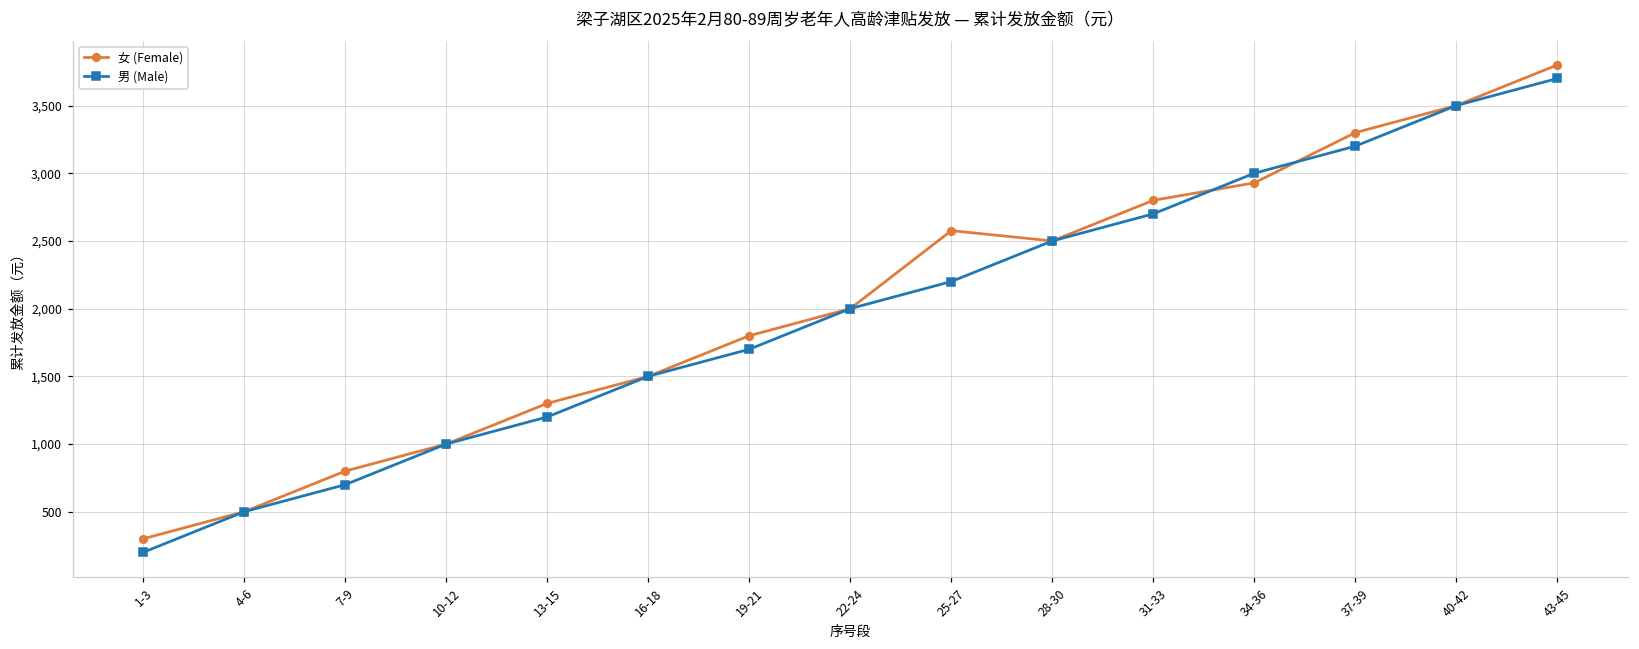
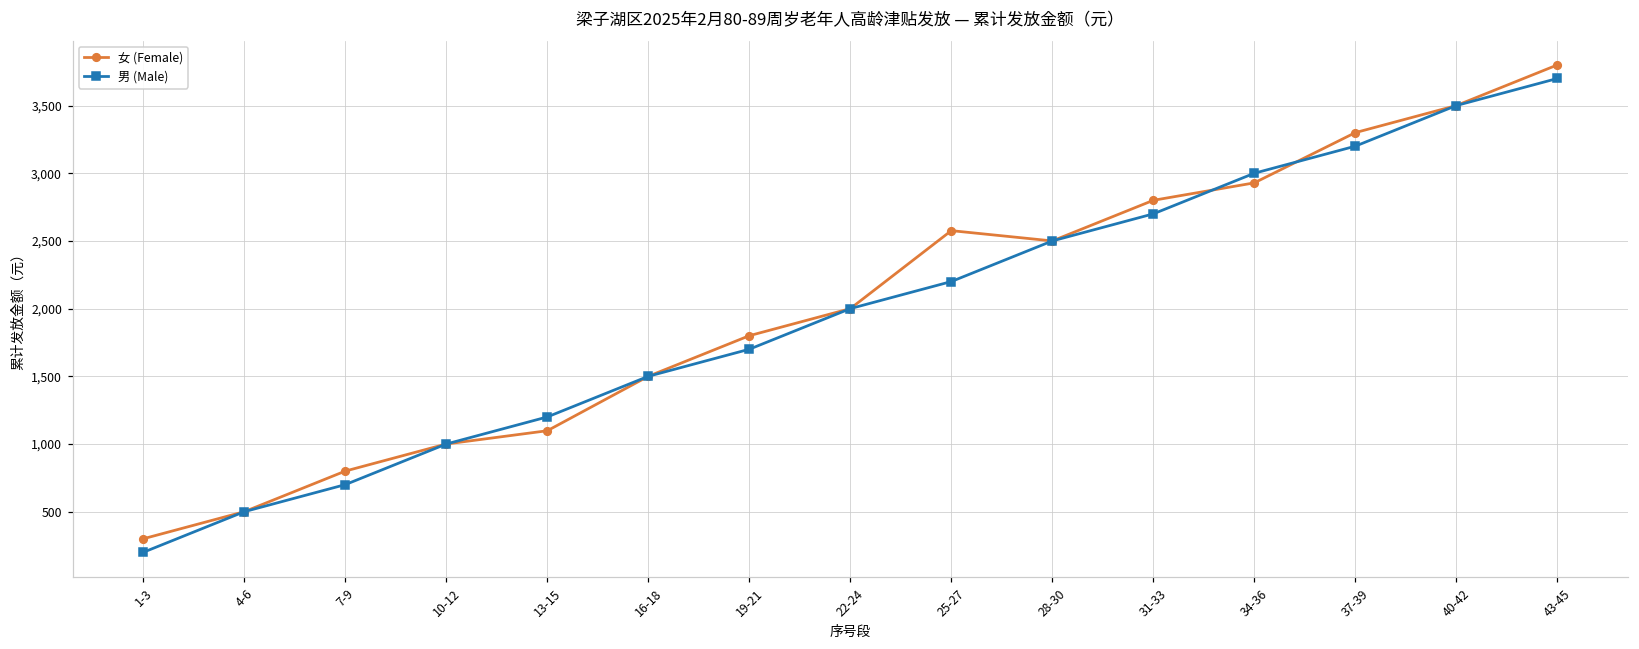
  {
    "女 (Female)": {
      "1-3": "300",
      "7-9": "800",
-     "13-15": "1,300",
+     "13-15": "1,100",
      "19-21": "1,800",
      "25-27": "2,580",
      "31-33": "2,800",
      "34-36": "2,930",
      "37-39": "3,300",
      "43-45": "3,800"
    },
    "男 (Male)": {
      "1-3": "200",
      "7-9": "700",
      "13-15": "1,200",
      "19-21": "1,700",
      "25-27": "2,200",
      "31-33": "2,700",
      "34-36": "3,000",
      "37-39": "3,200",
      "43-45": "3,700"
    }
  }
